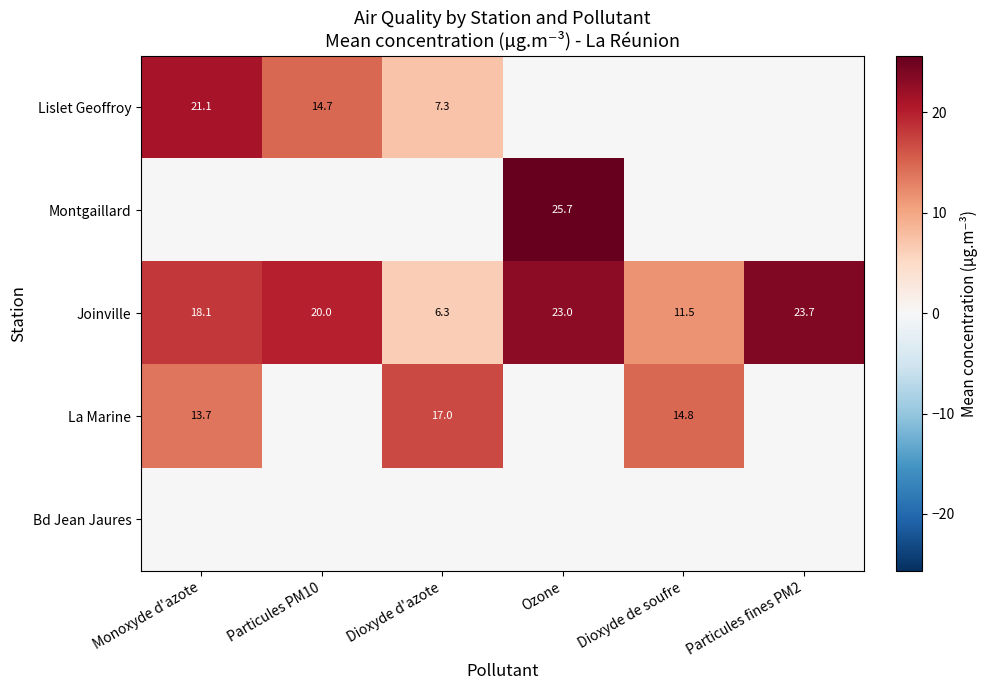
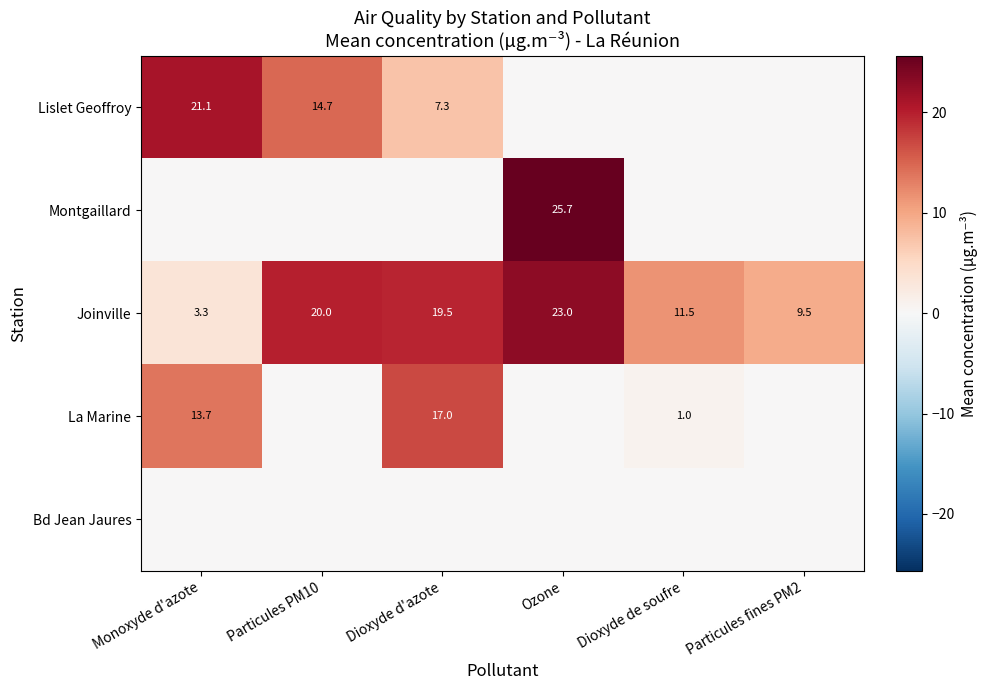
  {
    "Lislet Geoffroy": {
      "Monoxyde d'azote": 21.1,
      "Particules PM10": 14.7,
      "Dioxyde d'azote": 7.3
    },
    "Montgaillard": {
      "Ozone": 25.7
    },
    "Joinville": {
-     "Monoxyde d'azote": 18.1,
+     "Monoxyde d'azote": 3.3,
      "Particules PM10": 20.0,
-     "Dioxyde d'azote": 6.3,
+     "Dioxyde d'azote": 19.5,
      "Ozone": 23.0,
      "Dioxyde de soufre": 11.5,
-     "Particules fines PM2": 23.7
+     "Particules fines PM2": 9.5
    },
    "La Marine": {
      "Monoxyde d'azote": 13.7,
      "Dioxyde d'azote": 17.0,
-     "Dioxyde de soufre": 14.8
+     "Dioxyde de soufre": 1.0
    }
  }
